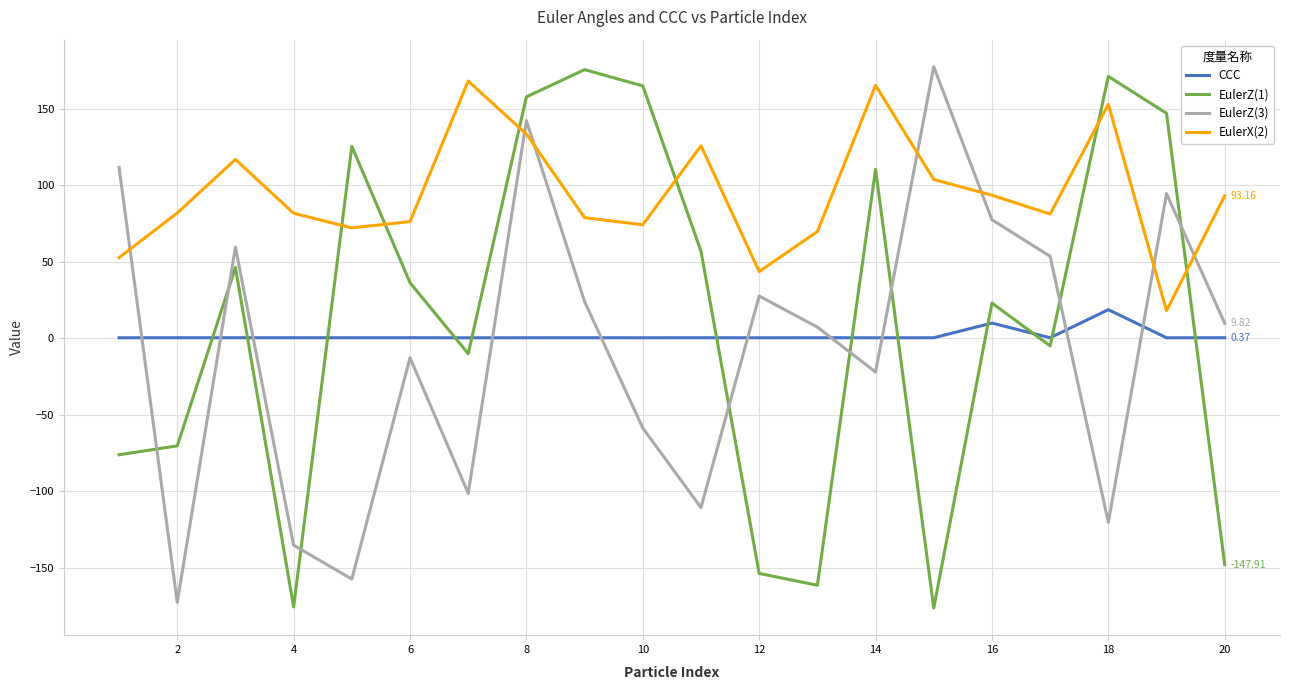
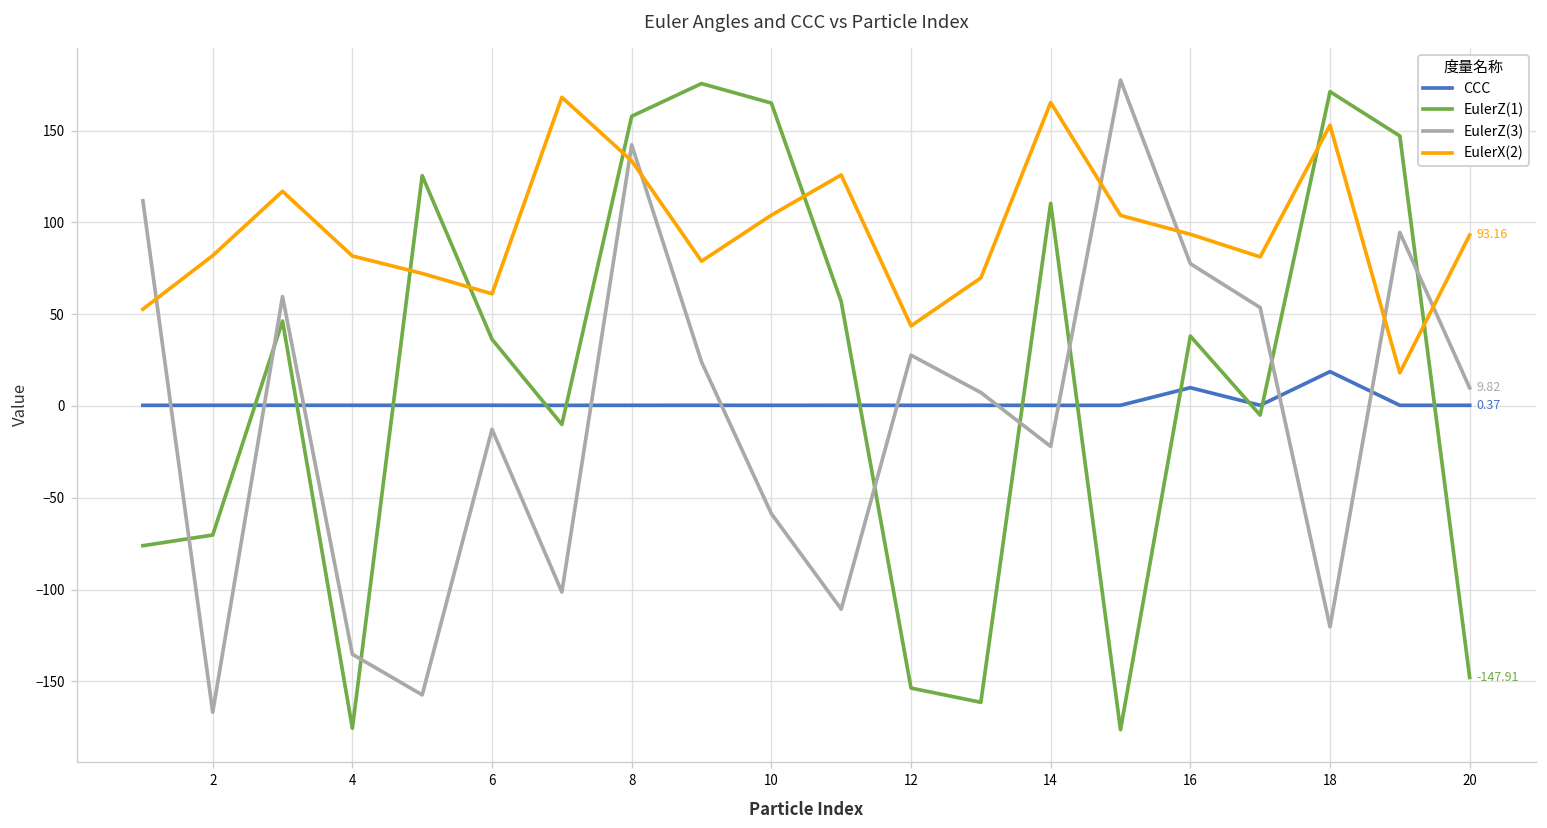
  {
    "CCC": {
      "20": 0.37
    },
    "EulerZ(1)": {
      "2": -70,
      "4": -176,
      "6": 36,
      "8": 158,
      "10": 165,
      "12": -154,
      "14": 110,
-     "16": 23,
+     "16": 38,
      "18": 171
    },
    "EulerZ(3)": {
-     "2": -173,
+     "2": -167,
      "4": -135,
      "6": -13,
      "8": 142,
      "10": -59,
      "12": 28,
      "14": -22,
      "16": 78,
      "18": -120
    },
    "EulerX(2)": {
      "2": 82,
      "4": 82,
-     "6": 76,
+     "6": 61,
      "8": 134,
-     "10": 74,
+     "10": 104,
      "12": 44,
      "14": 165,
      "16": 94,
      "18": 153
    }
  }
